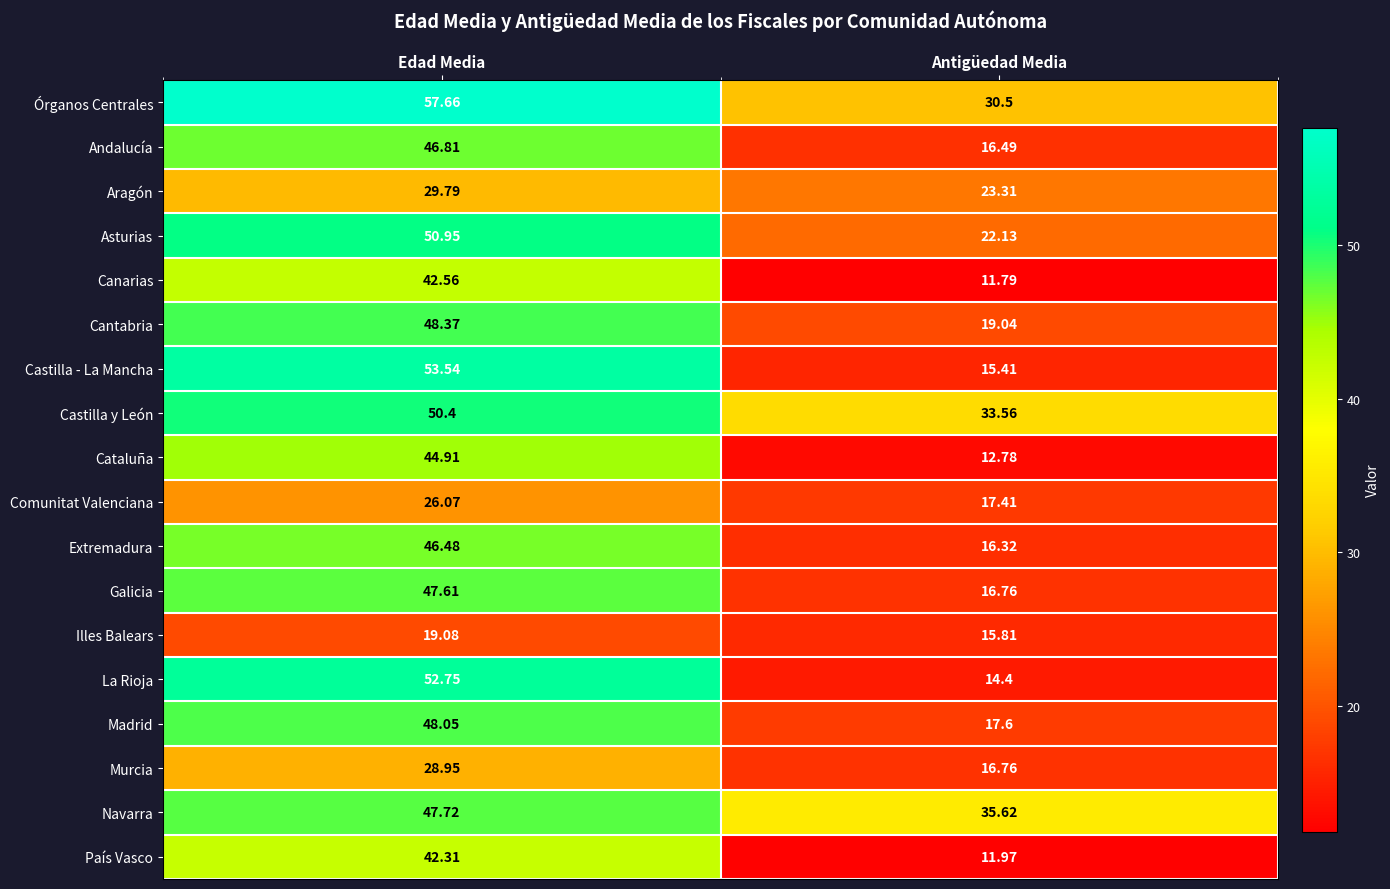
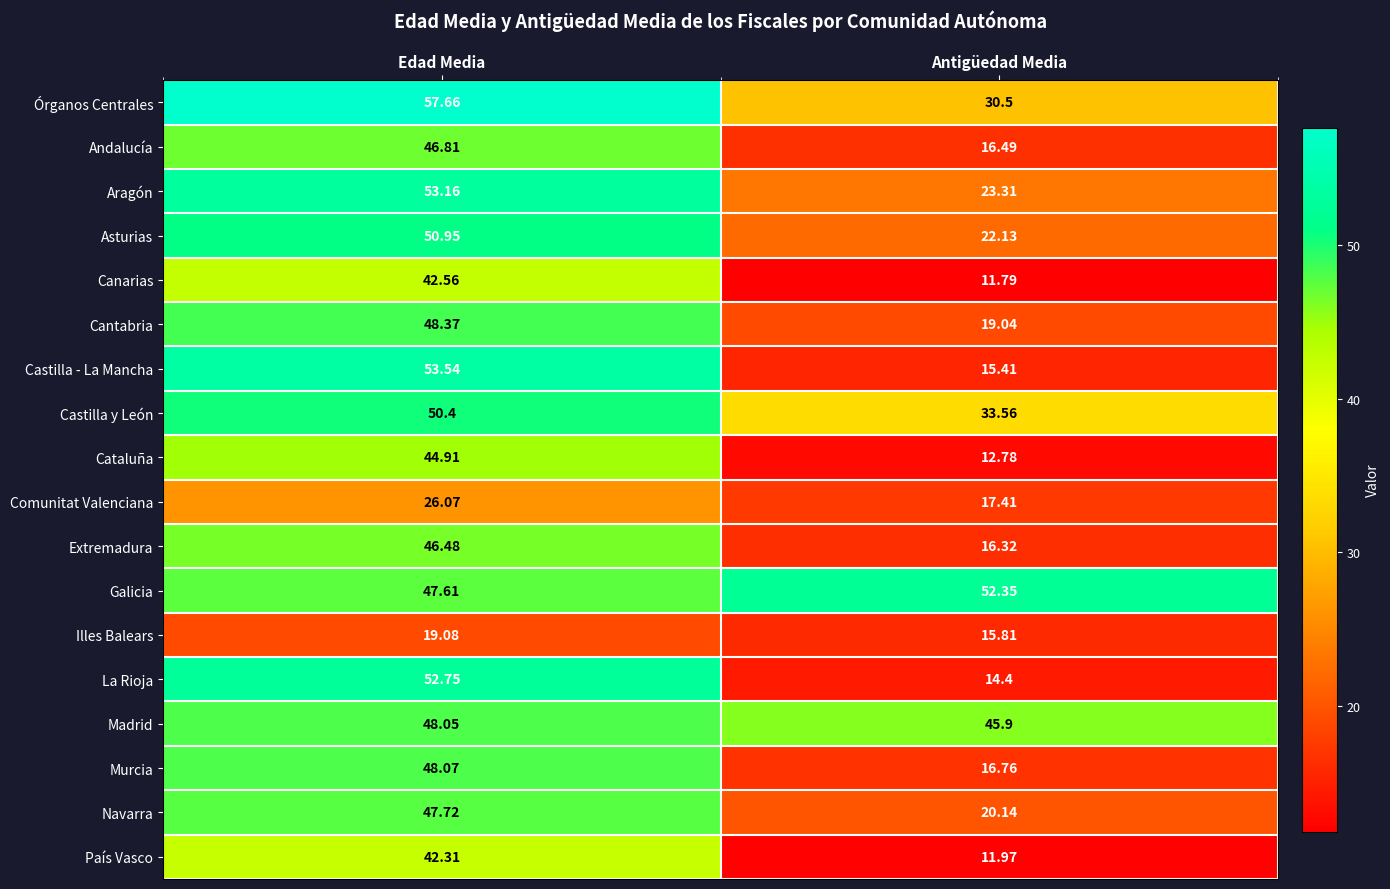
  {
    "Órganos Centrales": {
      "Edad Media": 57.66,
      "Antigüedad Media": 30.5
    },
    "Andalucía": {
      "Edad Media": 46.81,
      "Antigüedad Media": 16.49
    },
    "Aragón": {
-     "Edad Media": 29.79,
+     "Edad Media": 53.16,
      "Antigüedad Media": 23.31
    },
    "Asturias": {
      "Edad Media": 50.95,
      "Antigüedad Media": 22.13
    },
    "Canarias": {
      "Edad Media": 42.56,
      "Antigüedad Media": 11.79
    },
    "Cantabria": {
      "Edad Media": 48.37,
      "Antigüedad Media": 19.04
    },
    "Castilla - La Mancha": {
      "Edad Media": 53.54,
      "Antigüedad Media": 15.41
    },
    "Castilla y León": {
      "Edad Media": 50.4,
      "Antigüedad Media": 33.56
    },
    "Cataluña": {
      "Edad Media": 44.91,
      "Antigüedad Media": 12.78
    },
    "Comunitat Valenciana": {
      "Edad Media": 26.07,
      "Antigüedad Media": 17.41
    },
    "Extremadura": {
      "Edad Media": 46.48,
      "Antigüedad Media": 16.32
    },
    "Galicia": {
      "Edad Media": 47.61,
-     "Antigüedad Media": 16.76
+     "Antigüedad Media": 52.35
    },
    "Illes Balears": {
      "Edad Media": 19.08,
      "Antigüedad Media": 15.81
    },
    "La Rioja": {
      "Edad Media": 52.75,
      "Antigüedad Media": 14.4
    },
    "Madrid": {
      "Edad Media": 48.05,
-     "Antigüedad Media": 17.6
+     "Antigüedad Media": 45.9
    },
    "Murcia": {
-     "Edad Media": 28.95,
+     "Edad Media": 48.07,
      "Antigüedad Media": 16.76
    },
    "Navarra": {
      "Edad Media": 47.72,
-     "Antigüedad Media": 35.62
+     "Antigüedad Media": 20.14
    },
    "País Vasco": {
      "Edad Media": 42.31,
      "Antigüedad Media": 11.97
    }
  }
